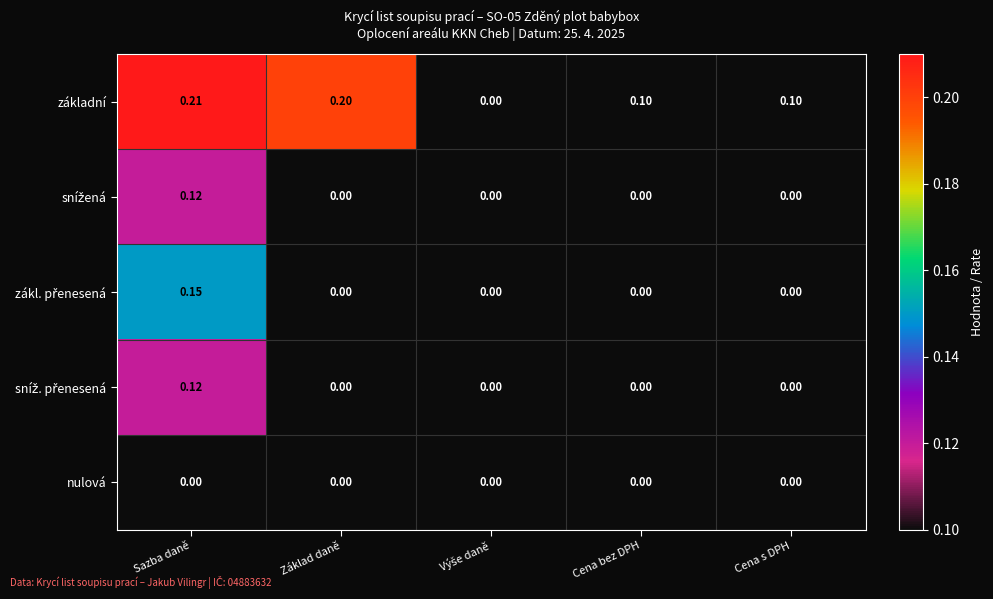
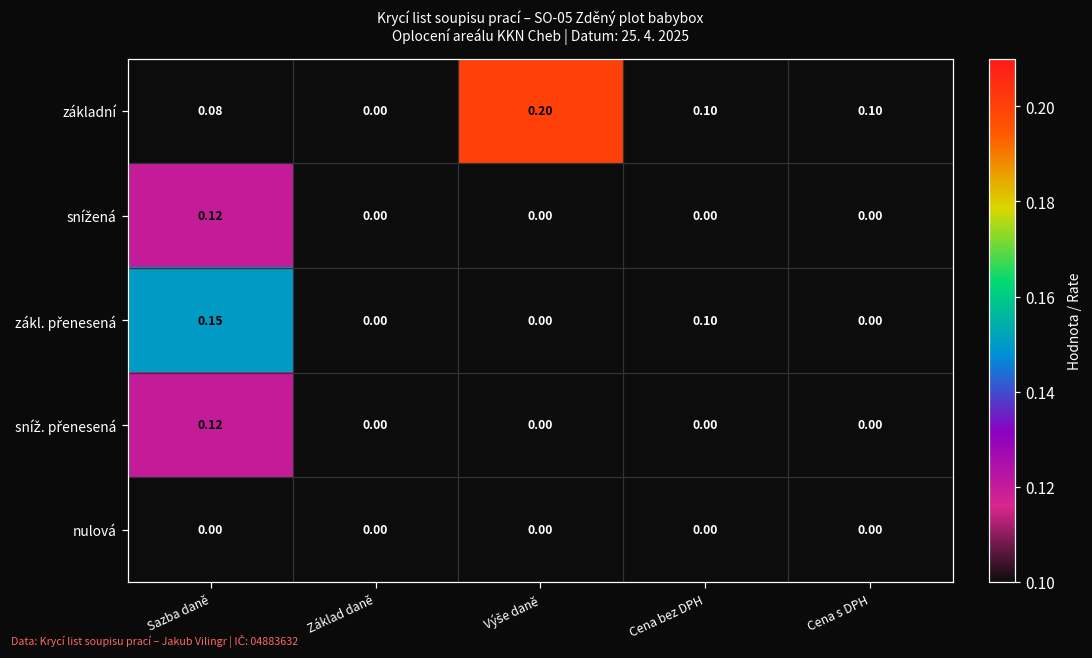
  {
    "základní": {
-     "Sazba daně": 0.21,
-     "Základ daně": 0.20,
-     "Výše daně": 0.00,
+     "Sazba daně": 0.08,
+     "Základ daně": 0.00,
+     "Výše daně": 0.20,
      "Cena bez DPH": 0.10,
      "Cena s DPH": 0.10
    },
    "snížená": {
      "Sazba daně": 0.12,
      "Základ daně": 0.00,
      "Výše daně": 0.00,
      "Cena bez DPH": 0.00,
      "Cena s DPH": 0.00
    },
    "zákl. přenesená": {
      "Sazba daně": 0.15,
      "Základ daně": 0.00,
      "Výše daně": 0.00,
-     "Cena bez DPH": 0.00,
+     "Cena bez DPH": 0.10,
      "Cena s DPH": 0.00
    },
    "sníž. přenesená": {
      "Sazba daně": 0.12,
      "Základ daně": 0.00,
      "Výše daně": 0.00,
      "Cena bez DPH": 0.00,
      "Cena s DPH": 0.00
    },
    "nulová": {
      "Sazba daně": 0.00,
      "Základ daně": 0.00,
      "Výše daně": 0.00,
      "Cena bez DPH": 0.00,
      "Cena s DPH": 0.00
    }
  }
